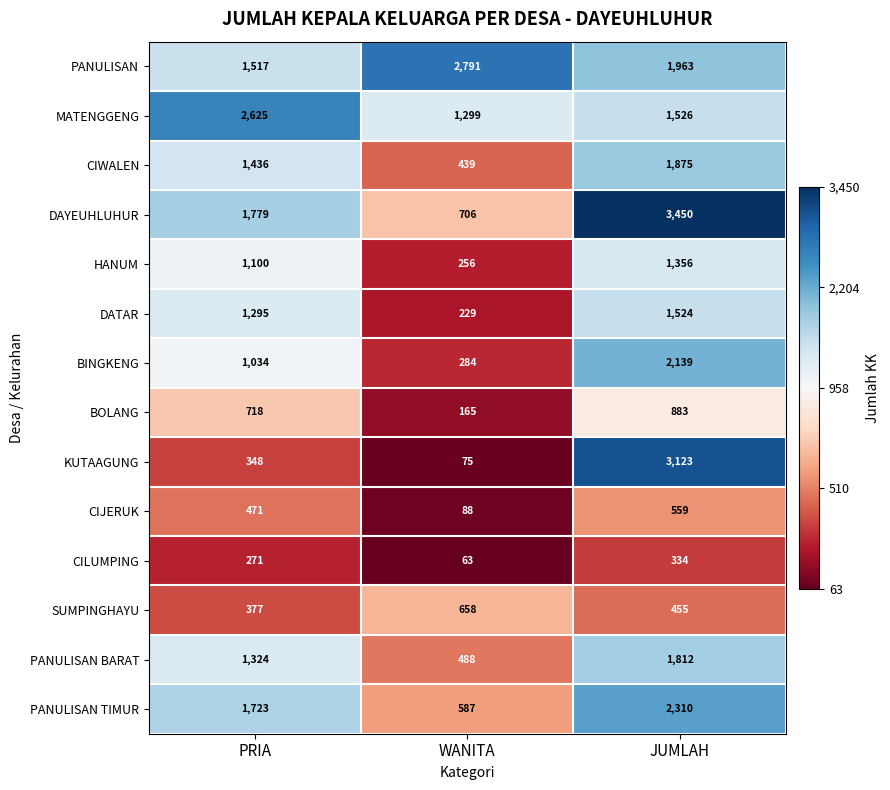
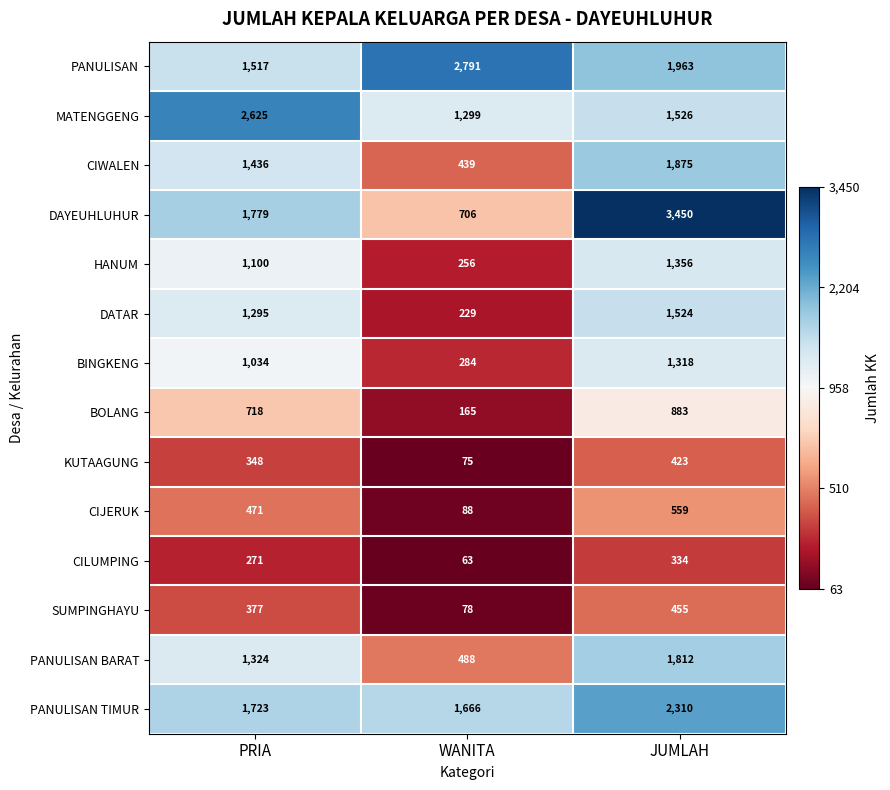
  {
    "PANULISAN": {
      "PRIA": "1,517",
      "WANITA": "2,791",
      "JUMLAH": "1,963"
    },
    "MATENGGENG": {
      "PRIA": "2,625",
      "WANITA": "1,299",
      "JUMLAH": "1,526"
    },
    "CIWALEN": {
      "PRIA": "1,436",
      "WANITA": "439",
      "JUMLAH": "1,875"
    },
    "DAYEUHLUHUR": {
      "PRIA": "1,779",
      "WANITA": "706",
      "JUMLAH": "3,450"
    },
    "HANUM": {
      "PRIA": "1,100",
      "WANITA": "256",
      "JUMLAH": "1,356"
    },
    "DATAR": {
      "PRIA": "1,295",
      "WANITA": "229",
      "JUMLAH": "1,524"
    },
    "BINGKENG": {
      "PRIA": "1,034",
      "WANITA": "284",
-     "JUMLAH": "2,139"
+     "JUMLAH": "1,318"
    },
    "BOLANG": {
      "PRIA": "718",
      "WANITA": "165",
      "JUMLAH": "883"
    },
    "KUTAAGUNG": {
      "PRIA": "348",
      "WANITA": "75",
-     "JUMLAH": "3,123"
+     "JUMLAH": "423"
    },
    "CIJERUK": {
      "PRIA": "471",
      "WANITA": "88",
      "JUMLAH": "559"
    },
    "CILUMPING": {
      "PRIA": "271",
      "WANITA": "63",
      "JUMLAH": "334"
    },
    "SUMPINGHAYU": {
      "PRIA": "377",
-     "WANITA": "658",
+     "WANITA": "78",
      "JUMLAH": "455"
    },
    "PANULISAN BARAT": {
      "PRIA": "1,324",
      "WANITA": "488",
      "JUMLAH": "1,812"
    },
    "PANULISAN TIMUR": {
      "PRIA": "1,723",
-     "WANITA": "587",
+     "WANITA": "1,666",
      "JUMLAH": "2,310"
    }
  }
